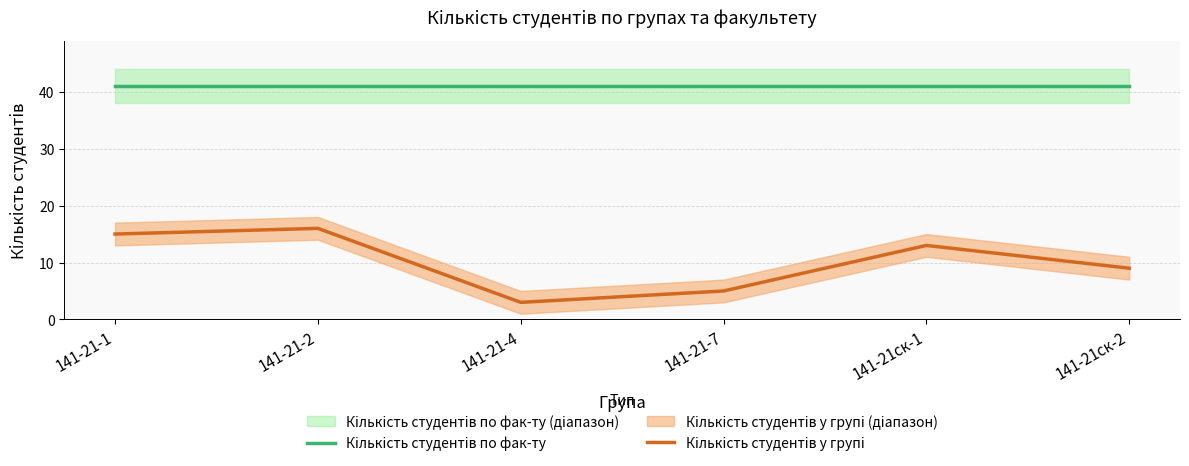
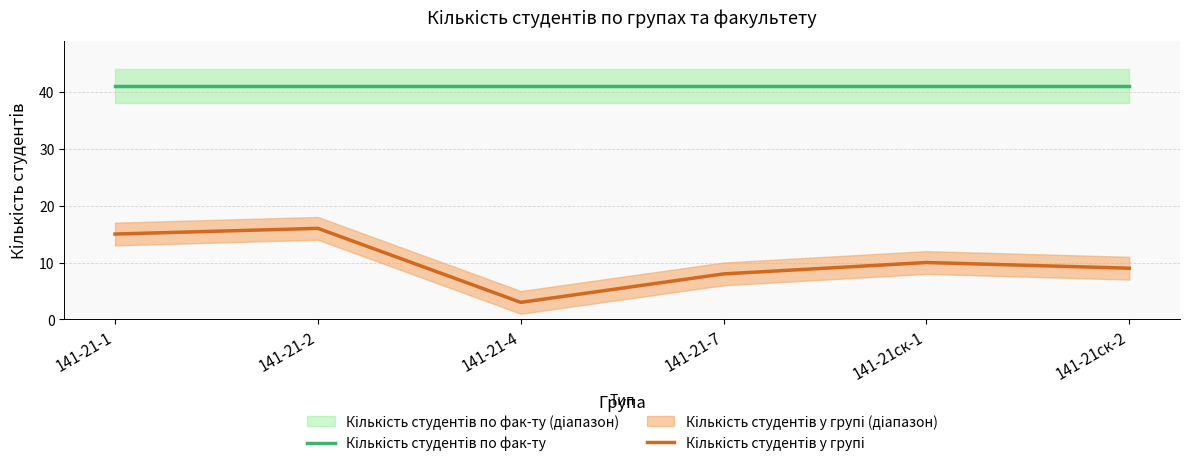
  {
    "Кількість студентів по фак-ту": {
      "141-21-1": 41,
      "141-21-2": 41,
      "141-21-4": 41,
      "141-21-7": 41,
      "141-21ск-1": 41,
      "141-21ск-2": 41
    },
    "Кількість студентів по фак-ту (діапазон)": {
      "141-21-1": 44,
      "141-21-2": 44,
      "141-21-4": 44,
      "141-21-7": 44,
      "141-21ск-1": 44,
      "141-21ск-2": 44
    },
    "Кількість студентів у групі": {
      "141-21-1": 15,
      "141-21-2": 16,
      "141-21-4": 3,
-     "141-21-7": 5,
-     "141-21ск-1": 13,
+     "141-21-7": 8,
+     "141-21ск-1": 10,
      "141-21ск-2": 9
    }
  }
